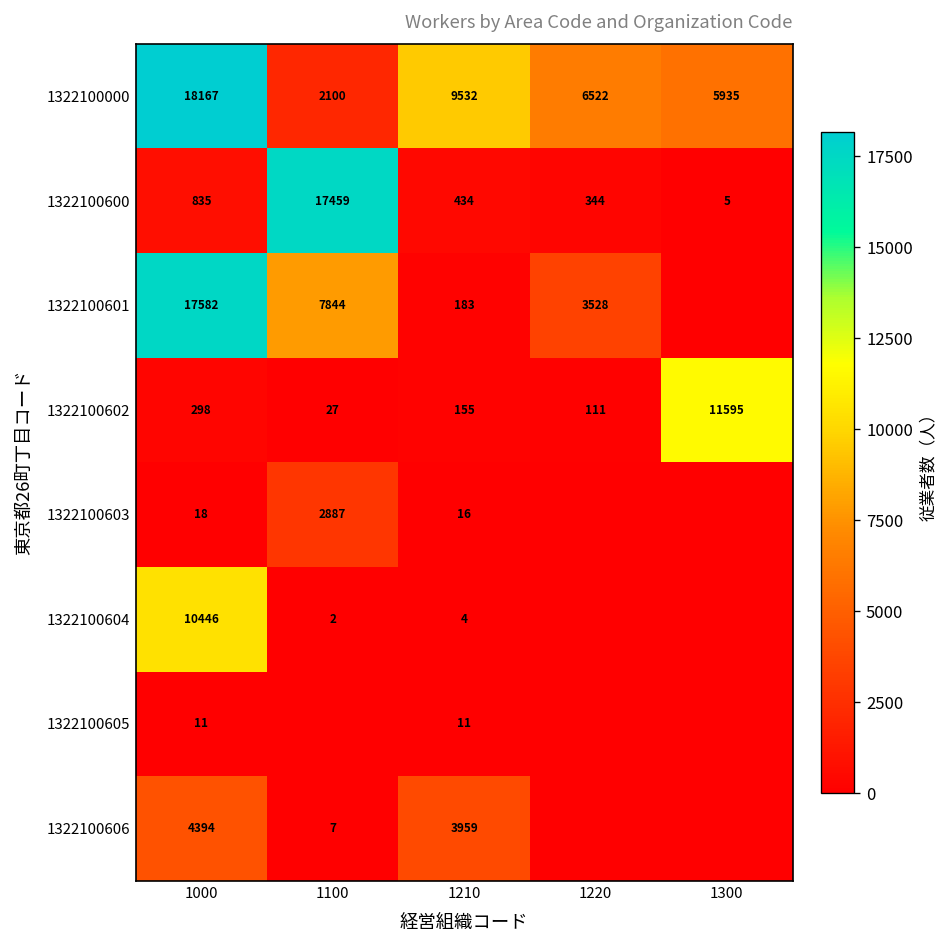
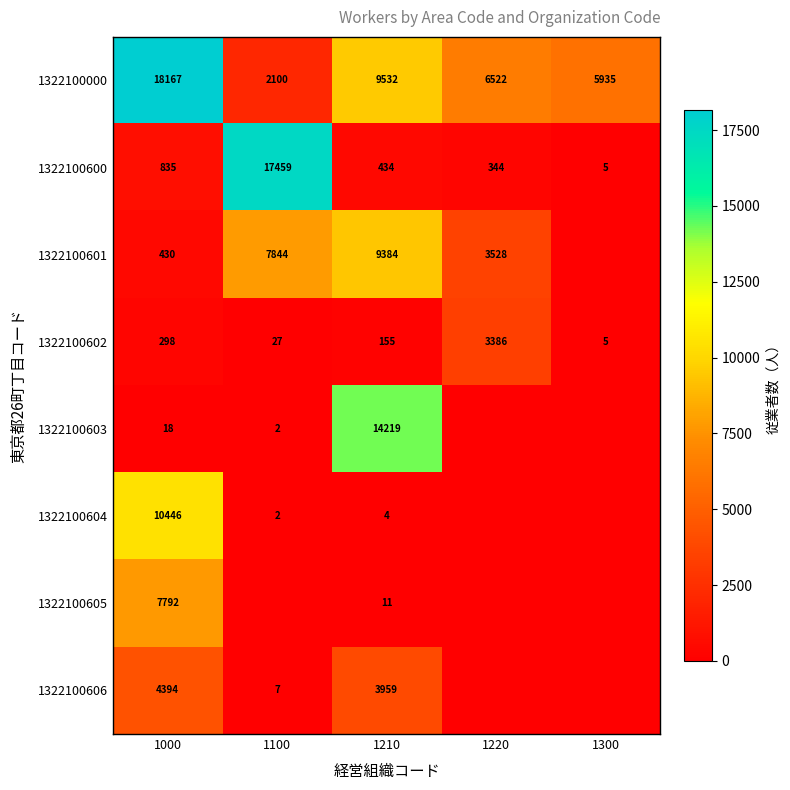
  {
    "1322100000": {
      "1000": 18167,
      "1100": 2100,
      "1210": 9532,
      "1220": 6522,
      "1300": 5935
    },
    "1322100600": {
      "1000": 835,
      "1100": 17459,
      "1210": 434,
      "1220": 344,
      "1300": 5
    },
    "1322100601": {
-     "1000": 17582,
+     "1000": 430,
      "1100": 7844,
-     "1210": 183,
+     "1210": 9384,
      "1220": 3528
    },
    "1322100602": {
      "1000": 298,
      "1100": 27,
      "1210": 155,
-     "1220": 111,
-     "1300": 11595
+     "1220": 3386,
+     "1300": 5
    },
    "1322100603": {
      "1000": 18,
-     "1100": 2887,
-     "1210": 16
+     "1100": 2,
+     "1210": 14219
    },
    "1322100604": {
      "1000": 10446,
      "1100": 2,
      "1210": 4
    },
    "1322100605": {
-     "1000": 11,
+     "1000": 7792,
      "1210": 11
    },
    "1322100606": {
      "1000": 4394,
      "1100": 7,
      "1210": 3959
    }
  }
